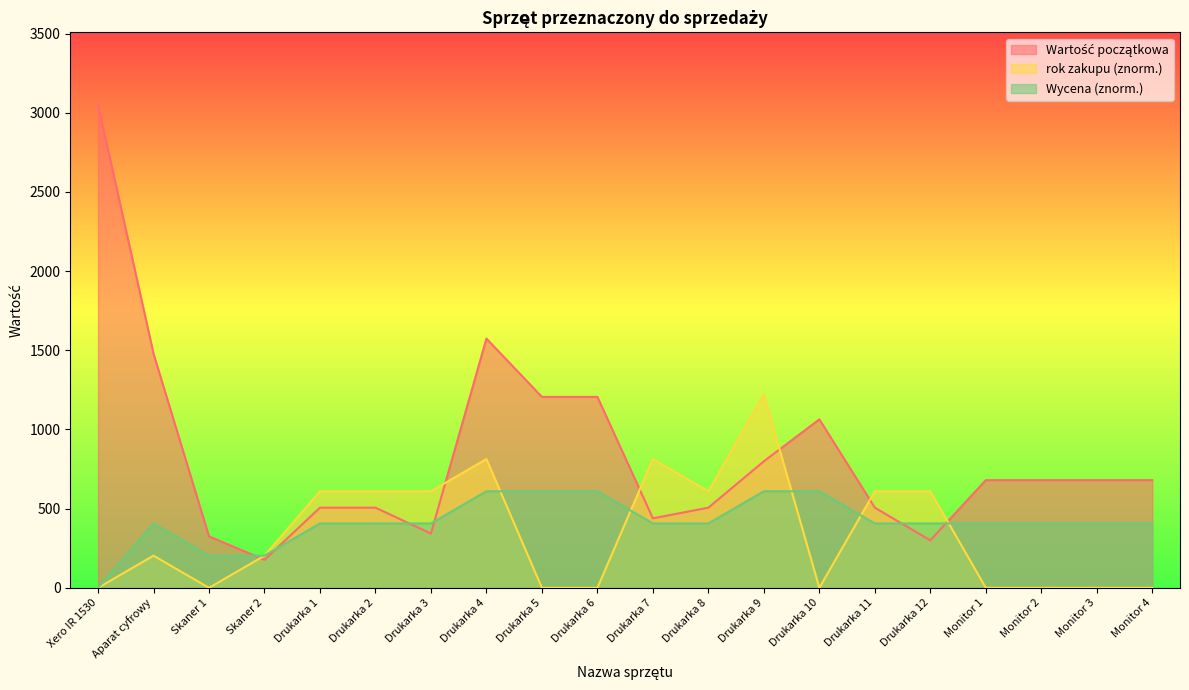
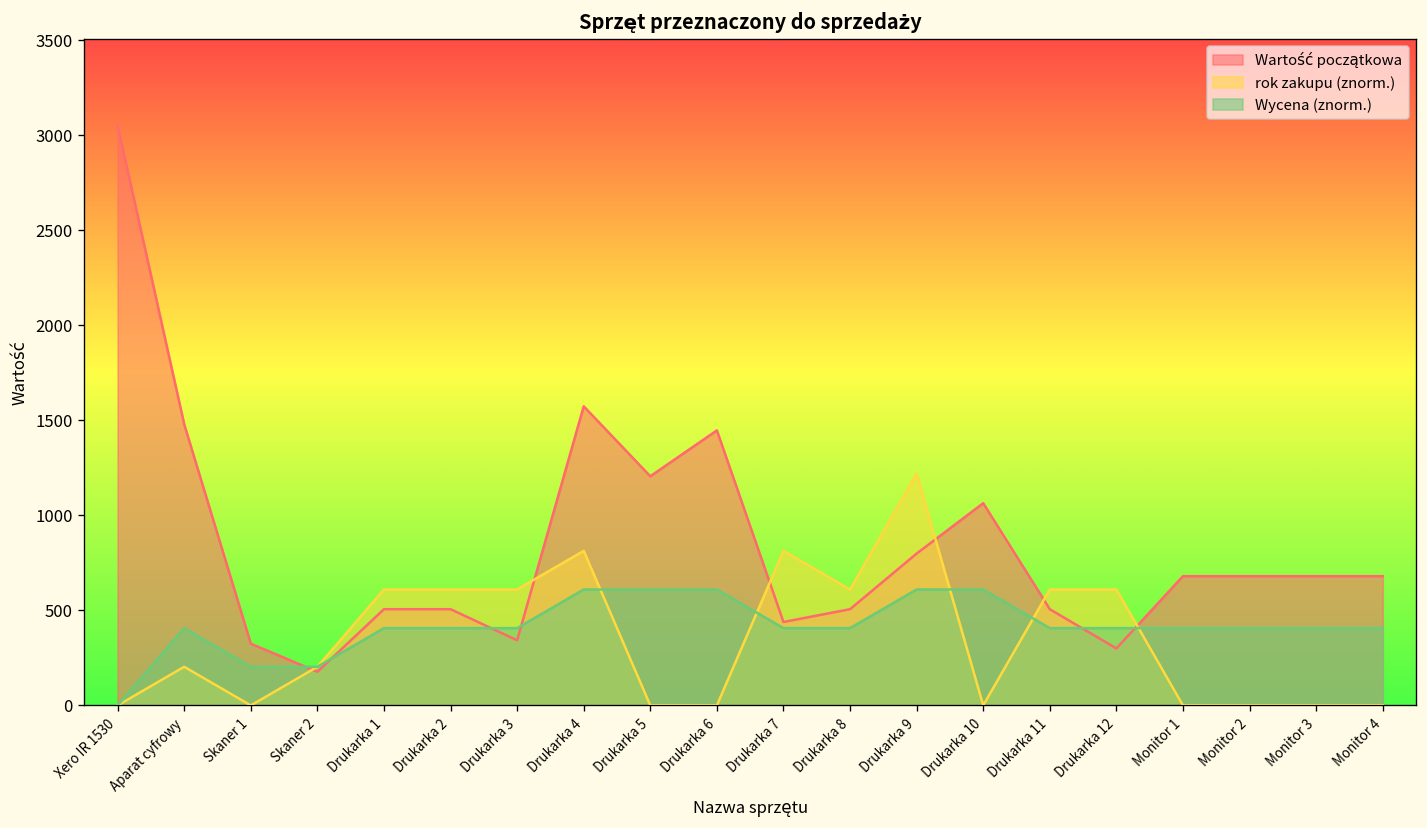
  {
    "Wartość początkowa": {
      "Xero IR 1530": 3050,
      "Aparat cyfrowy": 1480,
      "Skaner 1": 330,
      "Skaner 2": 180,
      "Drukarka 1": 510,
      "Drukarka 2": 510,
      "Drukarka 3": 340,
      "Drukarka 4": 1570,
      "Drukarka 5": 1210,
-     "Drukarka 6": 1210,
+     "Drukarka 6": 1450,
      "Drukarka 7": 440,
      "Drukarka 8": 510,
      "Drukarka 9": 800,
      "Drukarka 10": 1060,
      "Drukarka 11": 510,
      "Drukarka 12": 300,
      "Monitor 1": 680,
      "Monitor 2": 680,
      "Monitor 3": 680,
      "Monitor 4": 680
    },
    "rok zakupu (znorm.)": {
      "Aparat cyfrowy": 200,
      "Skaner 1": 0,
      "Drukarka 1": 610,
      "Drukarka 2": 610,
      "Drukarka 3": 610,
      "Drukarka 4": 810,
      "Drukarka 5": 0,
      "Drukarka 6": 0,
      "Drukarka 7": 810,
      "Drukarka 8": 610,
      "Drukarka 9": 1220,
      "Drukarka 10": 0,
      "Drukarka 11": 610,
      "Drukarka 12": 610,
      "Monitor 1": 0,
      "Monitor 2": 0,
      "Monitor 3": 0,
      "Monitor 4": 0
    },
    "Wycena (znorm.)": {
      "Aparat cyfrowy": 410,
      "Skaner 1": 200,
      "Drukarka 1": 410,
      "Drukarka 2": 410,
      "Drukarka 3": 410,
      "Drukarka 4": 610,
      "Drukarka 5": 610,
      "Drukarka 6": 610,
      "Drukarka 7": 410,
      "Drukarka 8": 410,
      "Drukarka 9": 610,
      "Drukarka 10": 610,
      "Drukarka 11": 410,
      "Drukarka 12": 410,
      "Monitor 1": 410,
      "Monitor 2": 410,
      "Monitor 3": 410,
      "Monitor 4": 410
    }
  }
